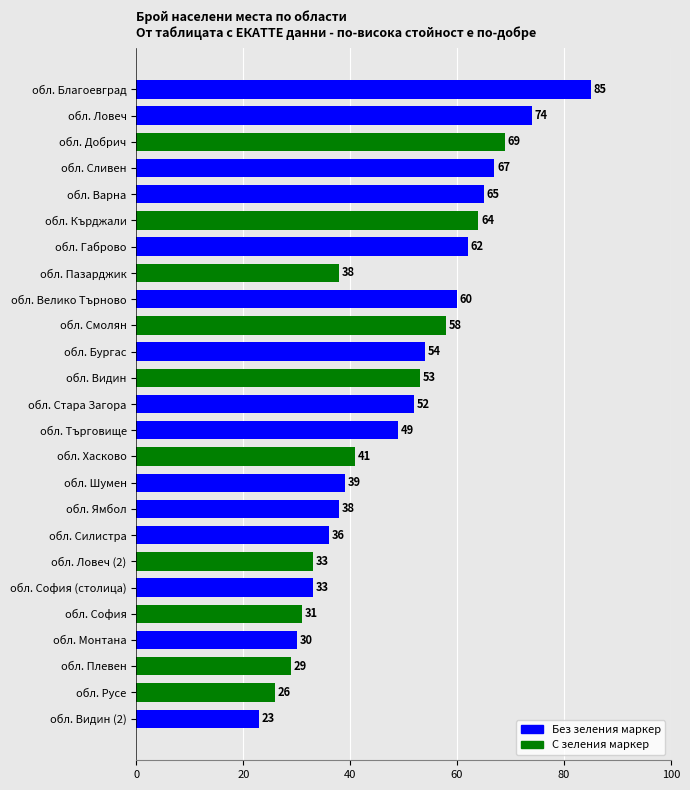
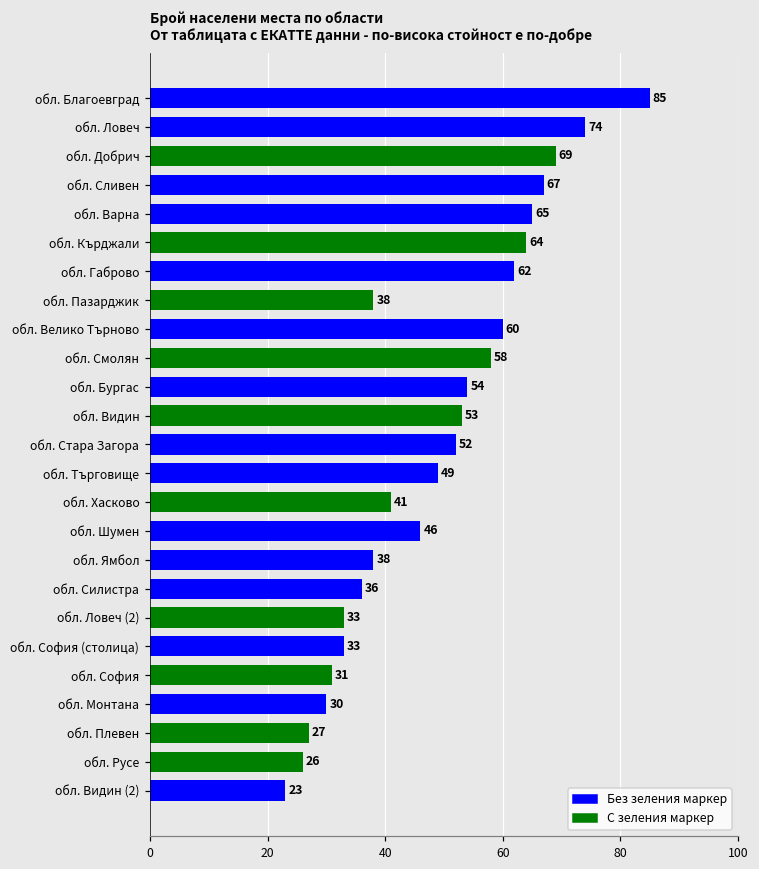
  {
    "обл. Благоевград": 85,
    "обл. Ловеч": 74,
    "обл. Добрич": 69,
    "обл. Сливен": 67,
    "обл. Варна": 65,
    "обл. Кърджали": 64,
    "обл. Габрово": 62,
    "обл. Пазарджик": 38,
    "обл. Велико Търново": 60,
    "обл. Смолян": 58,
    "обл. Бургас": 54,
    "обл. Видин": 53,
    "обл. Стара Загора": 52,
    "обл. Търговище": 49,
    "обл. Хасково": 41,
-   "обл. Шумен": 39,
+   "обл. Шумен": 46,
    "обл. Ямбол": 38,
    "обл. Силистра": 36,
    "обл. Ловеч (2)": 33,
    "обл. София (столица)": 33,
    "обл. София": 31,
    "обл. Монтана": 30,
-   "обл. Плевен": 29,
+   "обл. Плевен": 27,
    "обл. Русе": 26,
    "обл. Видин (2)": 23
  }
